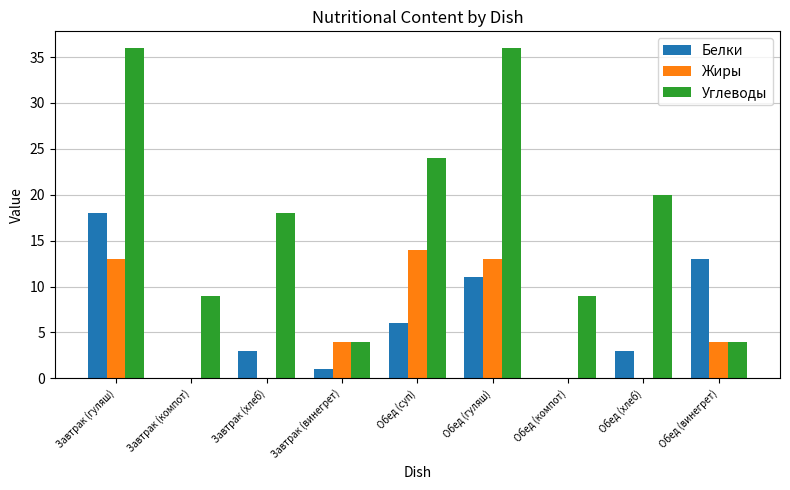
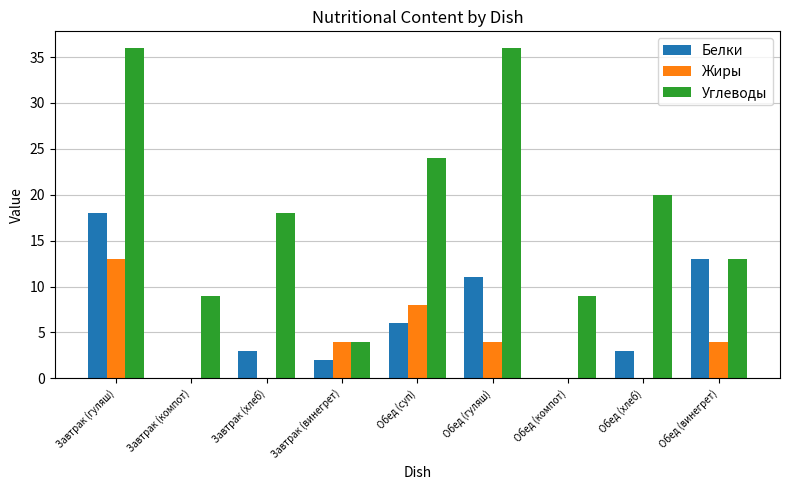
  {
    "Белки": {
      "Завтрак (гуляш)": 18,
      "Завтрак (компот)": 0,
      "Завтрак (хлеб)": 3,
-     "Завтрак (винегрет)": 1,
+     "Завтрак (винегрет)": 2,
      "Обед (суп)": 6,
      "Обед (гуляш)": 11,
      "Обед (компот)": 0,
      "Обед (хлеб)": 3,
      "Обед (винегрет)": 13
    },
    "Жиры": {
      "Завтрак (гуляш)": 13,
      "Завтрак (компот)": 0,
      "Завтрак (хлеб)": 0,
      "Завтрак (винегрет)": 4,
-     "Обед (суп)": 14,
-     "Обед (гуляш)": 13,
+     "Обед (суп)": 8,
+     "Обед (гуляш)": 4,
      "Обед (компот)": 0,
      "Обед (хлеб)": 0,
      "Обед (винегрет)": 4
    },
    "Углеводы": {
      "Завтрак (гуляш)": 36,
      "Завтрак (компот)": 9,
      "Завтрак (хлеб)": 18,
      "Завтрак (винегрет)": 4,
      "Обед (суп)": 24,
      "Обед (гуляш)": 36,
      "Обед (компот)": 9,
      "Обед (хлеб)": 20,
-     "Обед (винегрет)": 4
+     "Обед (винегрет)": 13
    }
  }
